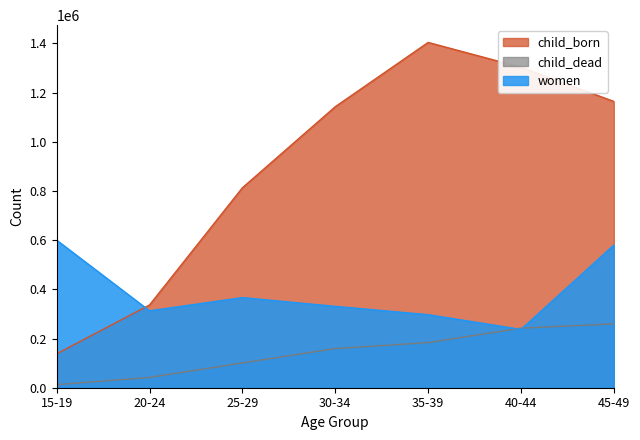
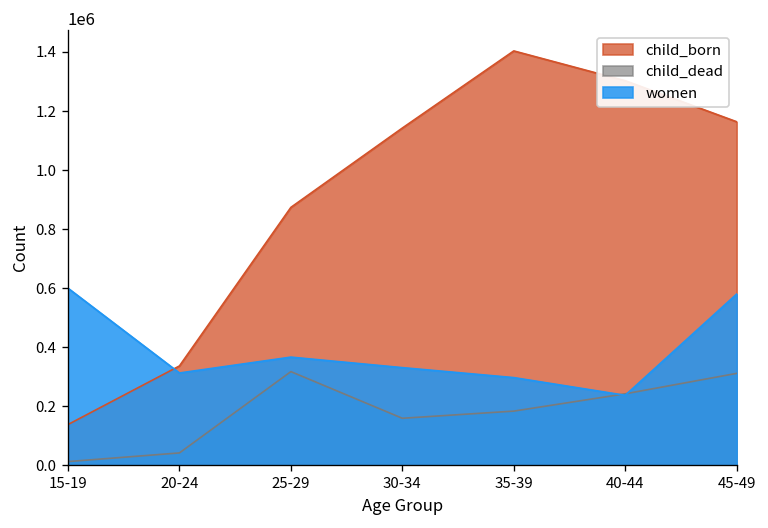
  {
    "child_born": {
      "15-19": 140000,
      "20-24": 340000,
-     "25-29": 810000,
+     "25-29": 870000,
      "30-34": 1140000,
      "35-39": 1400000,
      "45-49": 1160000
    },
    "child_dead": {
      "15-19": 10000,
      "20-24": 40000,
-     "25-29": 100000,
+     "25-29": 320000,
      "30-34": 160000,
      "35-39": 180000,
-     "45-49": 260000
+     "45-49": 310000
    },
    "women": {
      "15-19": 600000,
      "20-24": 310000,
      "25-29": 370000,
      "30-34": 330000,
      "35-39": 300000,
      "45-49": 580000
    }
  }
